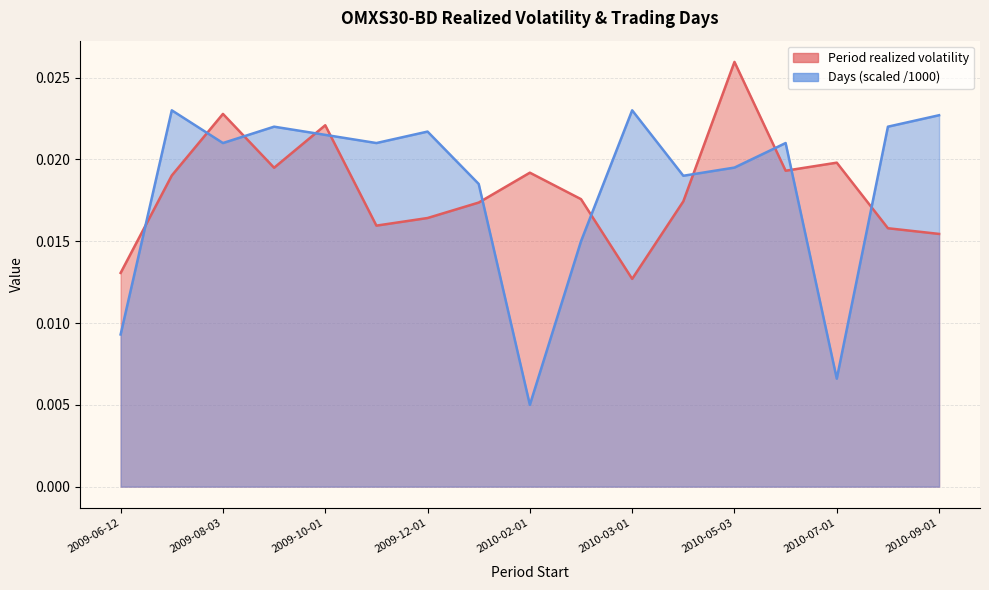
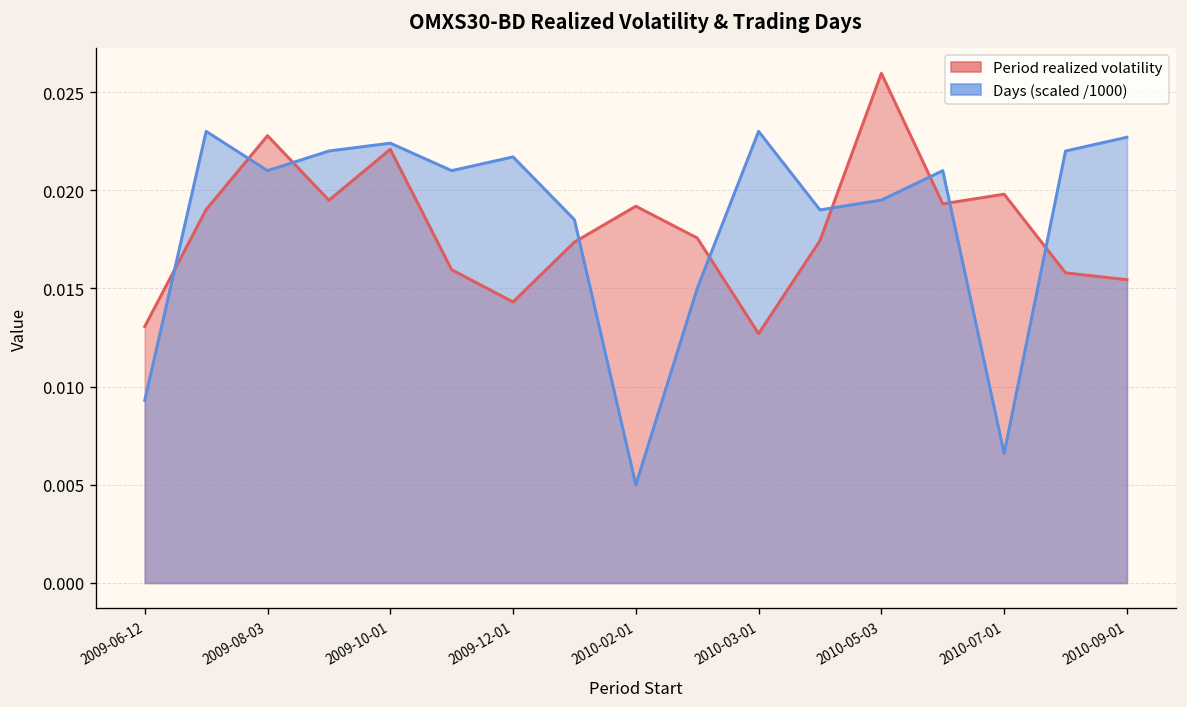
  {
    "Period realized volatility": {
      "2009-06-12": 0.0131,
      "2009-08-03": 0.0228,
      "2009-10-01": 0.0221,
-     "2009-12-01": 0.0164,
+     "2009-12-01": 0.0143,
      "2010-02-01": 0.0192,
      "2010-03-01": 0.0127,
      "2010-05-03": 0.0260,
      "2010-07-01": 0.0198,
      "2010-09-01": 0.0154
    },
    "Days (scaled /1000)": {
      "2009-06-12": 0.0093,
      "2009-08-03": 0.0210,
-     "2009-10-01": 0.0215,
+     "2009-10-01": 0.0224,
      "2009-12-01": 0.0217,
      "2010-02-01": 0.0050,
      "2010-03-01": 0.0230,
      "2010-05-03": 0.0195,
      "2010-07-01": 0.0066,
      "2010-09-01": 0.0227
    }
  }
